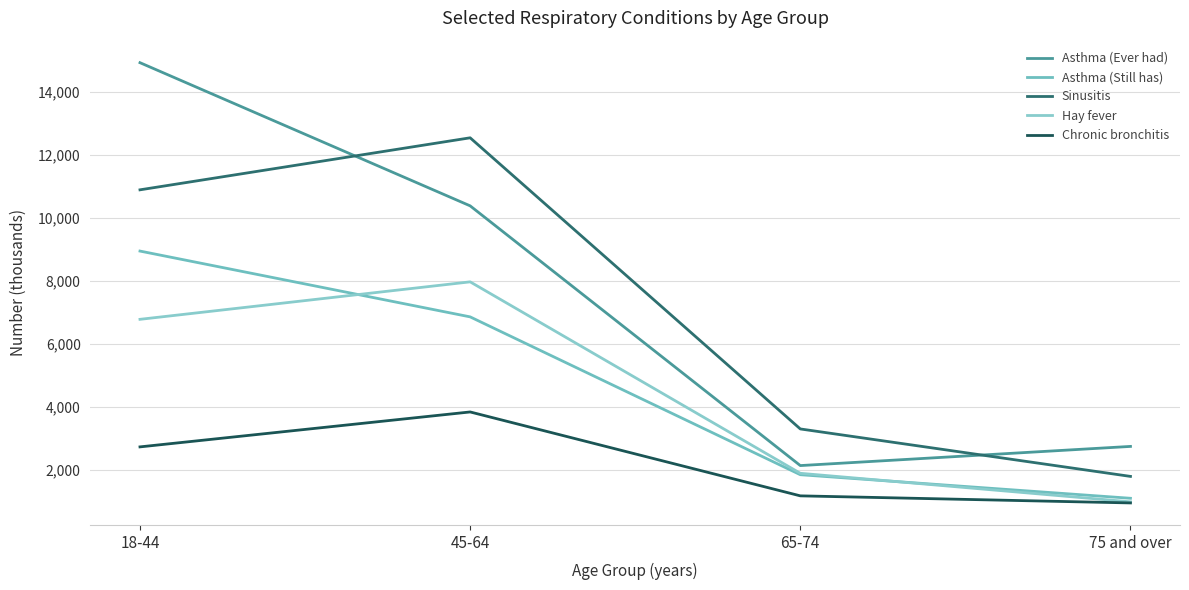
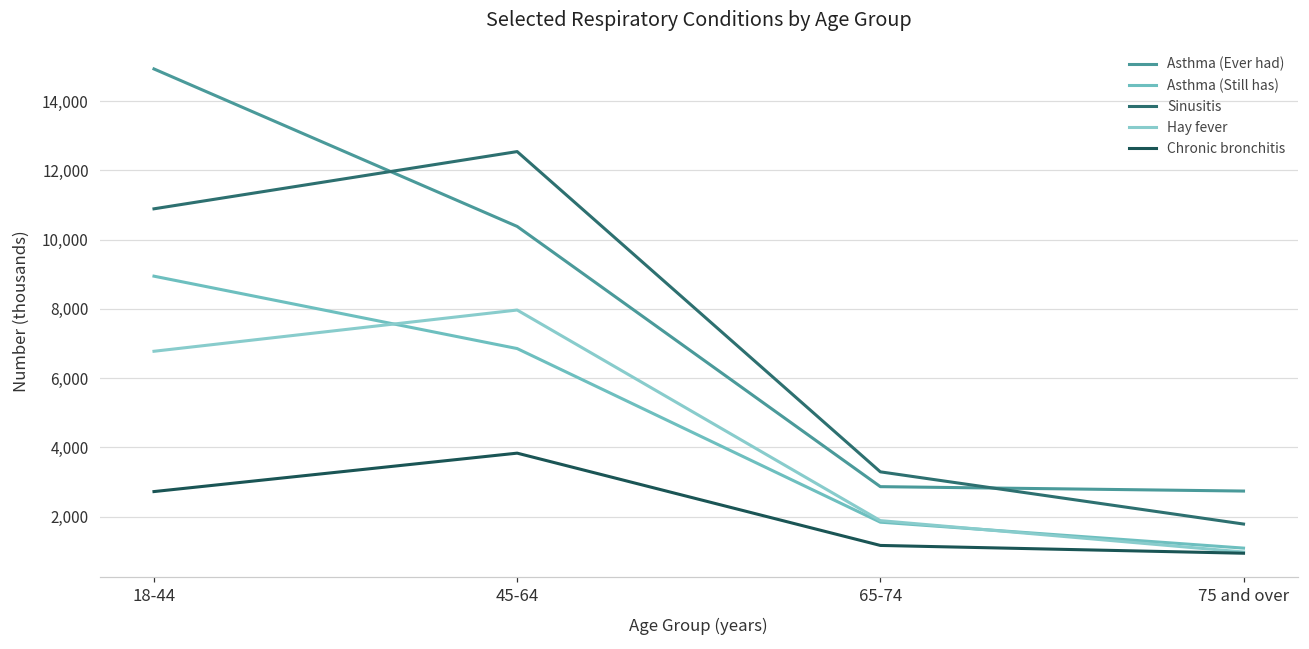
  {
    "Asthma (Ever had)": {
      "18-44": "14,900",
      "45-64": "10,400",
-     "65-74": "2,100",
+     "65-74": "2,900",
      "75 and over": "2,700"
    }
  }
